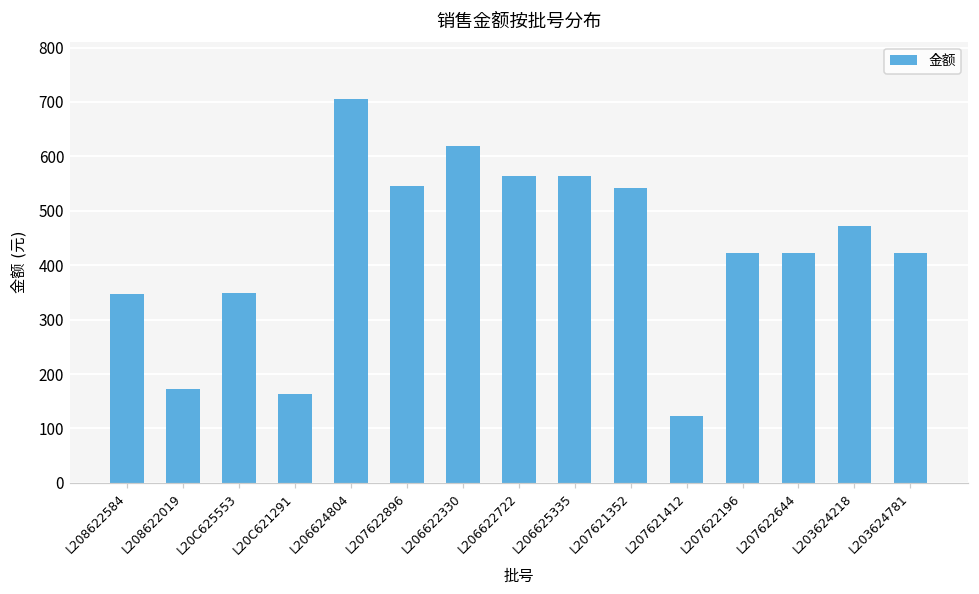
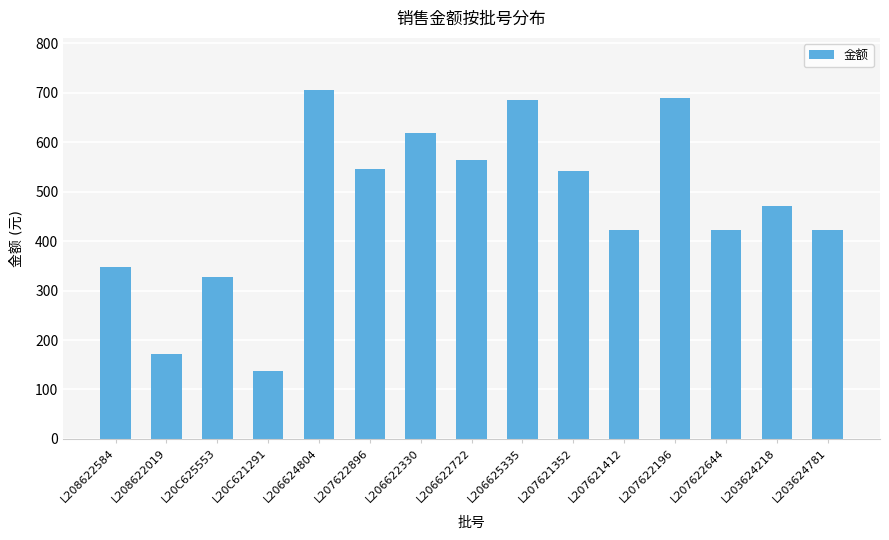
  {
    "L208622584": 350,
    "L208622019": 170,
-   "L20C625553": 350,
-   "L20C621291": 160,
+   "L20C625553": 330,
+   "L20C621291": 140,
    "L206624804": 710,
    "L207622896": 550,
    "L206622330": 620,
    "L206622722": 560,
-   "L206625335": 560,
+   "L206625335": 690,
    "L207621352": 540,
-   "L207621412": 120,
-   "L207622196": 420,
+   "L207621412": 420,
+   "L207622196": 690,
    "L207622644": 420,
    "L203624218": 470,
    "L203624781": 420
  }
